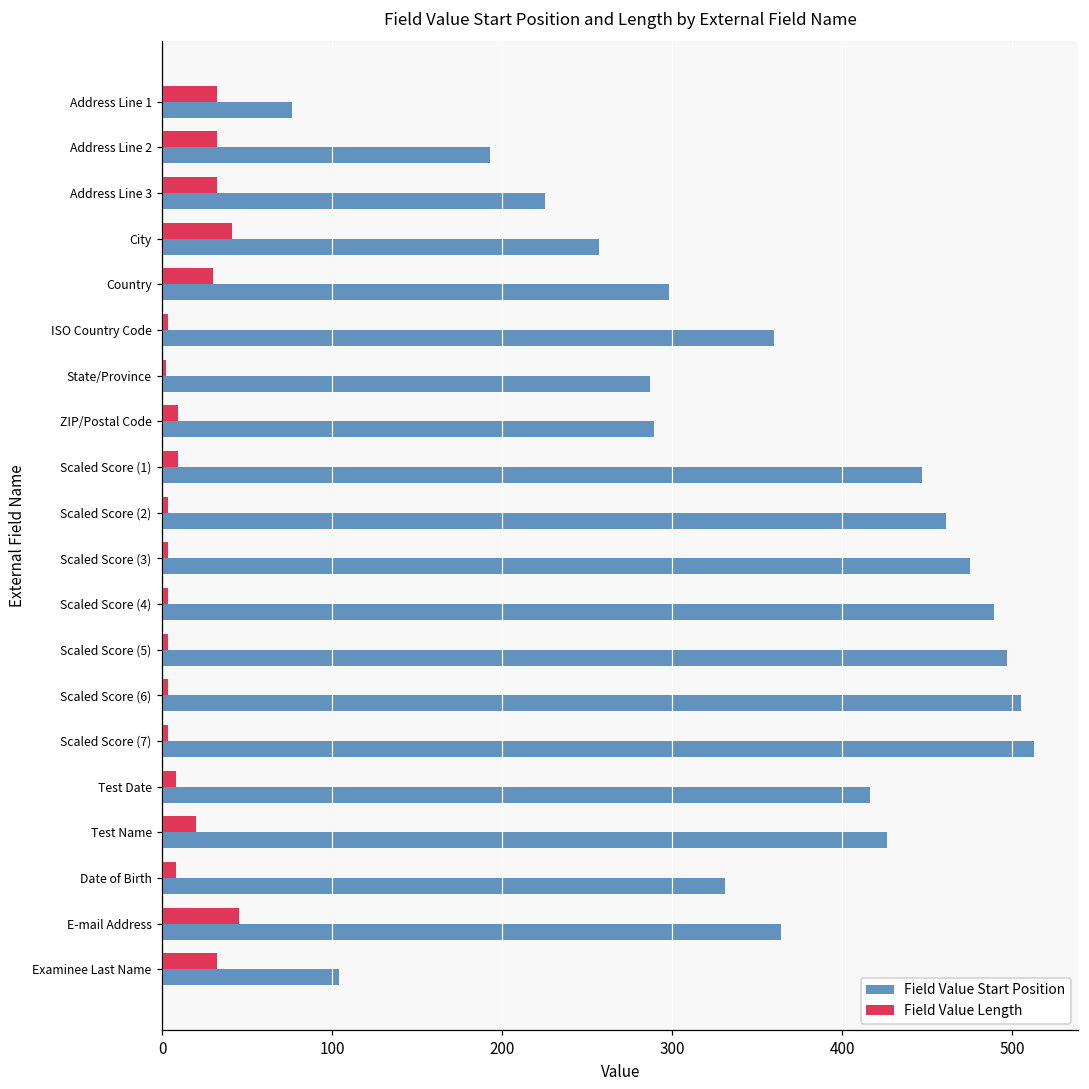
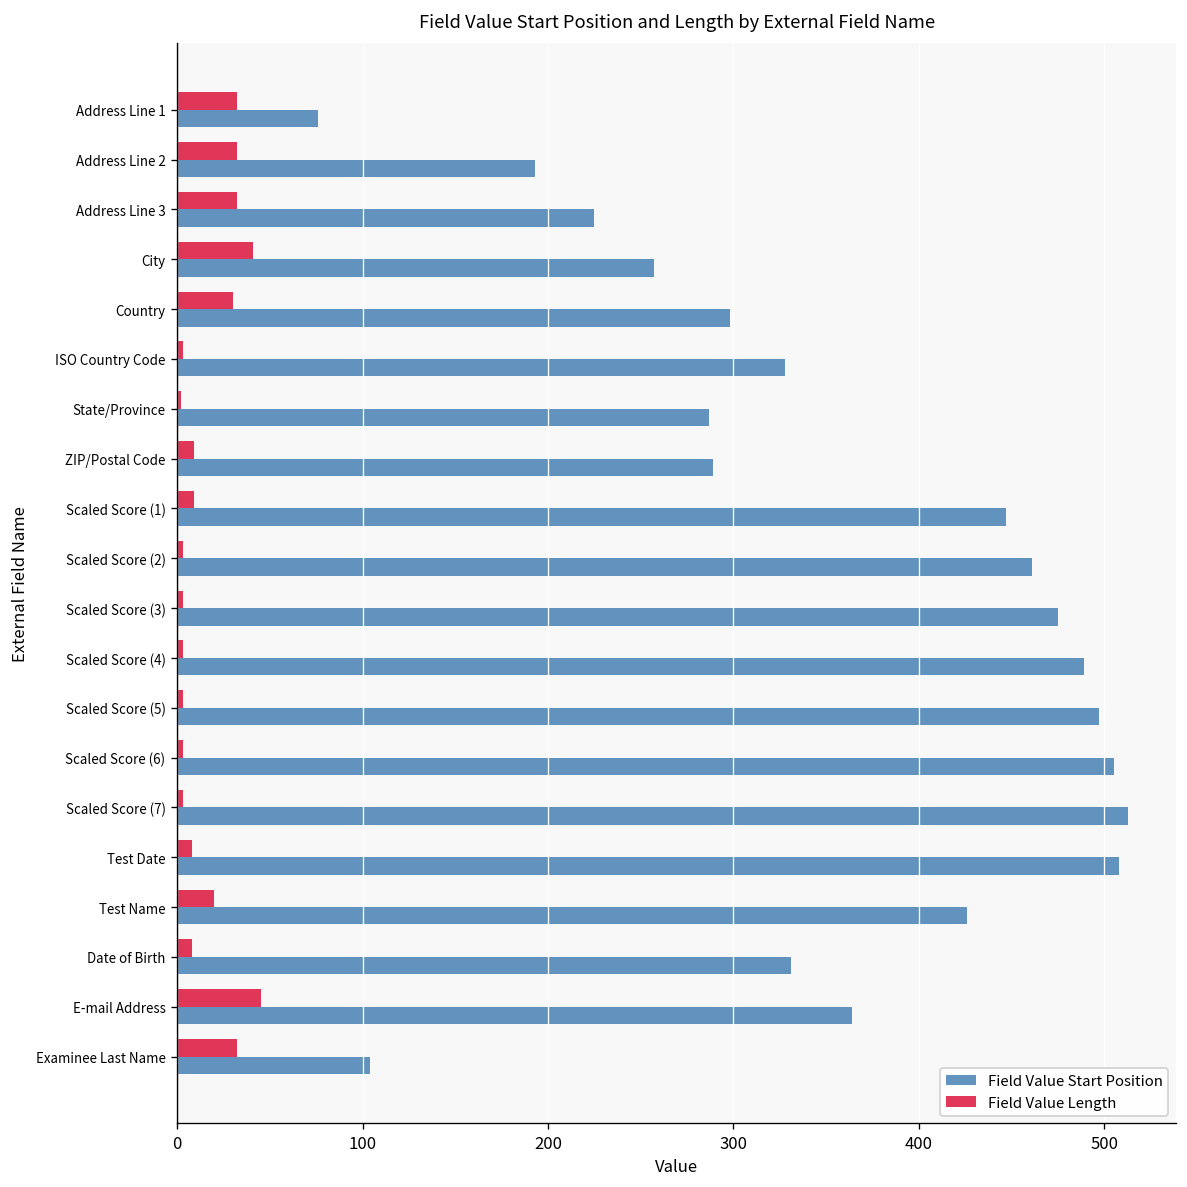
  {
    "Field Value Start Position": {
      "Address Line 1": 76,
      "Address Line 2": 193,
      "Address Line 3": 225,
      "City": 257,
      "Country": 298,
-     "ISO Country Code": 360,
+     "ISO Country Code": 328,
      "State/Province": 287,
      "ZIP/Postal Code": 289,
      "Scaled Score (1)": 447,
      "Scaled Score (2)": 461,
      "Scaled Score (3)": 475,
      "Scaled Score (4)": 489,
      "Scaled Score (5)": 497,
      "Scaled Score (6)": 505,
      "Scaled Score (7)": 513,
-     "Test Date": 416,
+     "Test Date": 508,
      "Test Name": 426,
      "Date of Birth": 331,
      "E-mail Address": 364,
      "Examinee Last Name": 104
    },
    "Field Value Length": {
      "Address Line 1": 32,
      "Address Line 2": 32,
      "Address Line 3": 32,
      "City": 41,
      "Country": 30,
      "ISO Country Code": 3,
      "State/Province": 2,
      "ZIP/Postal Code": 9,
      "Scaled Score (1)": 9,
      "Scaled Score (2)": 3,
      "Scaled Score (3)": 3,
      "Scaled Score (4)": 3,
      "Scaled Score (5)": 3,
      "Scaled Score (6)": 3,
      "Scaled Score (7)": 3,
      "Test Date": 8,
      "Test Name": 20,
      "Date of Birth": 8,
      "E-mail Address": 45,
      "Examinee Last Name": 32
    }
  }
